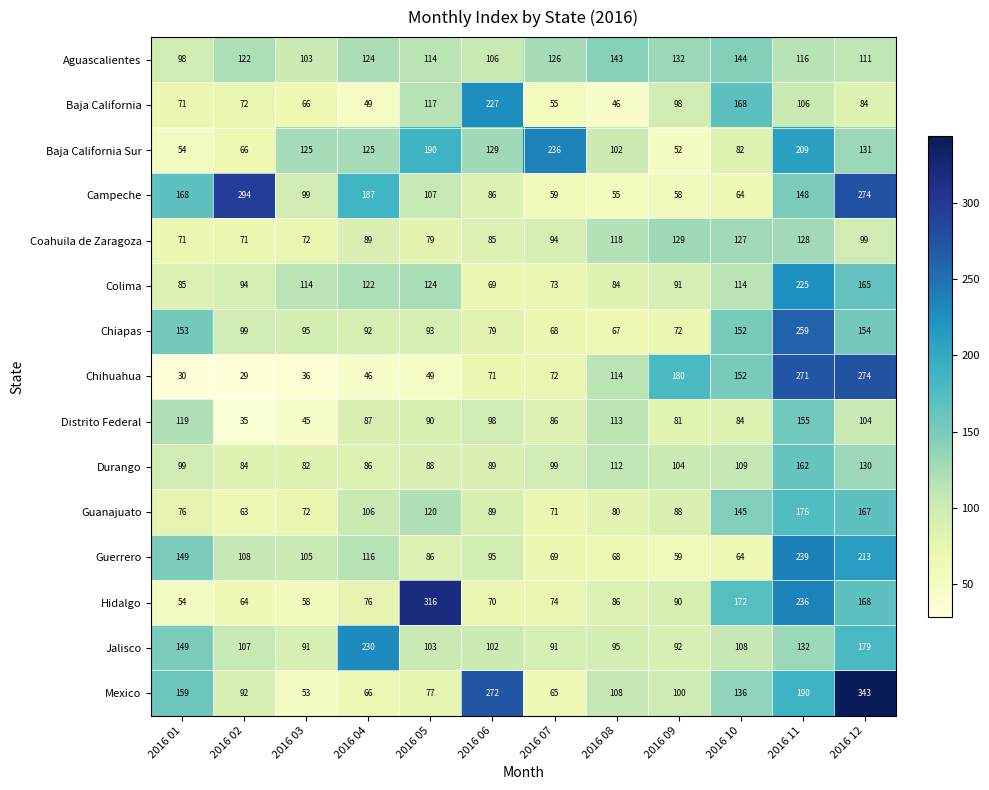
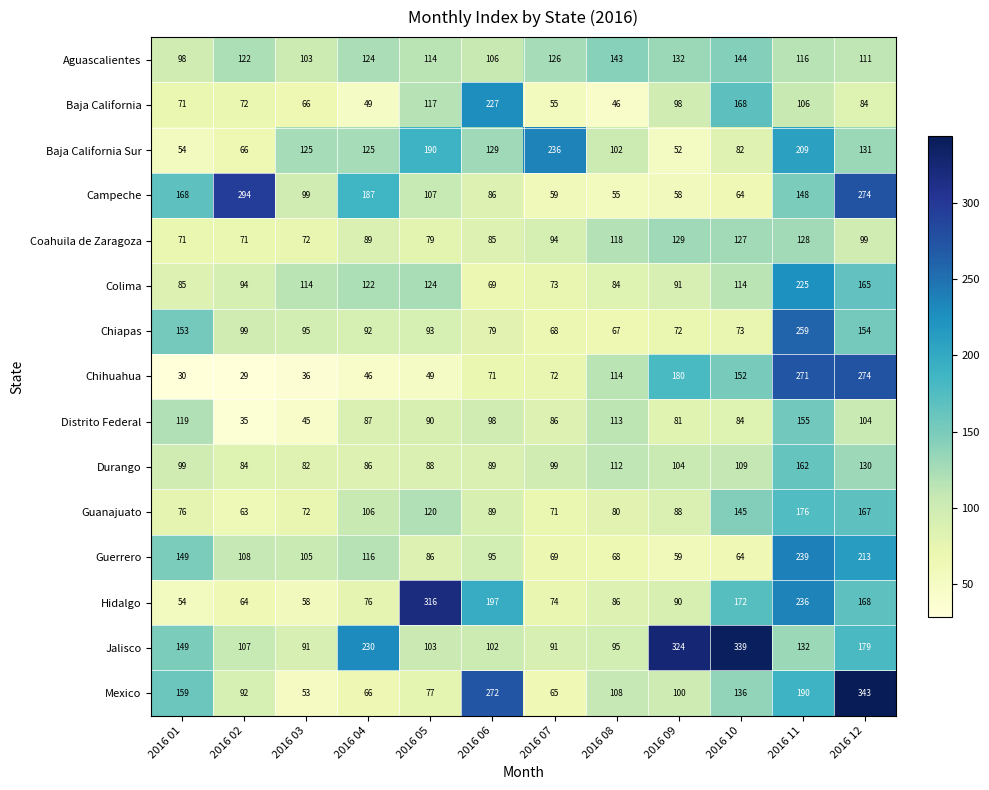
  {
    "Aguascalientes": {
      "2016 01": 98,
      "2016 02": 122,
      "2016 03": 103,
      "2016 04": 124,
      "2016 05": 114,
      "2016 06": 106,
      "2016 07": 126,
      "2016 08": 143,
      "2016 09": 132,
      "2016 10": 144,
      "2016 11": 116,
      "2016 12": 111
    },
    "Baja California": {
      "2016 01": 71,
      "2016 02": 72,
      "2016 03": 66,
      "2016 04": 49,
      "2016 05": 117,
      "2016 06": 227,
      "2016 07": 55,
      "2016 08": 46,
      "2016 09": 98,
      "2016 10": 168,
      "2016 11": 106,
      "2016 12": 84
    },
    "Baja California Sur": {
      "2016 01": 54,
      "2016 02": 66,
      "2016 03": 125,
      "2016 04": 125,
      "2016 05": 190,
      "2016 06": 129,
      "2016 07": 236,
      "2016 08": 102,
      "2016 09": 52,
      "2016 10": 82,
      "2016 11": 209,
      "2016 12": 131
    },
    "Campeche": {
      "2016 01": 168,
      "2016 02": 294,
      "2016 03": 99,
      "2016 04": 187,
      "2016 05": 107,
      "2016 06": 86,
      "2016 07": 59,
      "2016 08": 55,
      "2016 09": 58,
      "2016 10": 64,
      "2016 11": 148,
      "2016 12": 274
    },
    "Coahuila de Zaragoza": {
      "2016 01": 71,
      "2016 02": 71,
      "2016 03": 72,
      "2016 04": 89,
      "2016 05": 79,
      "2016 06": 85,
      "2016 07": 94,
      "2016 08": 118,
      "2016 09": 129,
      "2016 10": 127,
      "2016 11": 128,
      "2016 12": 99
    },
    "Colima": {
      "2016 01": 85,
      "2016 02": 94,
      "2016 03": 114,
      "2016 04": 122,
      "2016 05": 124,
      "2016 06": 69,
      "2016 07": 73,
      "2016 08": 84,
      "2016 09": 91,
      "2016 10": 114,
      "2016 11": 225,
      "2016 12": 165
    },
    "Chiapas": {
      "2016 01": 153,
      "2016 02": 99,
      "2016 03": 95,
      "2016 04": 92,
      "2016 05": 93,
      "2016 06": 79,
      "2016 07": 68,
      "2016 08": 67,
      "2016 09": 72,
-     "2016 10": 152,
+     "2016 10": 73,
      "2016 11": 259,
      "2016 12": 154
    },
    "Chihuahua": {
      "2016 01": 30,
      "2016 02": 29,
      "2016 03": 36,
      "2016 04": 46,
      "2016 05": 49,
      "2016 06": 71,
      "2016 07": 72,
      "2016 08": 114,
      "2016 09": 180,
      "2016 10": 152,
      "2016 11": 271,
      "2016 12": 274
    },
    "Distrito Federal": {
      "2016 01": 119,
      "2016 02": 35,
      "2016 03": 45,
      "2016 04": 87,
      "2016 05": 90,
      "2016 06": 98,
      "2016 07": 86,
      "2016 08": 113,
      "2016 09": 81,
      "2016 10": 84,
      "2016 11": 155,
      "2016 12": 104
    },
    "Durango": {
      "2016 01": 99,
      "2016 02": 84,
      "2016 03": 82,
      "2016 04": 86,
      "2016 05": 88,
      "2016 06": 89,
      "2016 07": 99,
      "2016 08": 112,
      "2016 09": 104,
      "2016 10": 109,
      "2016 11": 162,
      "2016 12": 130
    },
    "Guanajuato": {
      "2016 01": 76,
      "2016 02": 63,
      "2016 03": 72,
      "2016 04": 106,
      "2016 05": 120,
      "2016 06": 89,
      "2016 07": 71,
      "2016 08": 80,
      "2016 09": 88,
      "2016 10": 145,
      "2016 11": 176,
      "2016 12": 167
    },
    "Guerrero": {
      "2016 01": 149,
      "2016 02": 108,
      "2016 03": 105,
      "2016 04": 116,
      "2016 05": 86,
      "2016 06": 95,
      "2016 07": 69,
      "2016 08": 68,
      "2016 09": 59,
      "2016 10": 64,
      "2016 11": 239,
      "2016 12": 213
    },
    "Hidalgo": {
      "2016 01": 54,
      "2016 02": 64,
      "2016 03": 58,
      "2016 04": 76,
      "2016 05": 316,
-     "2016 06": 70,
+     "2016 06": 197,
      "2016 07": 74,
      "2016 08": 86,
      "2016 09": 90,
      "2016 10": 172,
      "2016 11": 236,
      "2016 12": 168
    },
    "Jalisco": {
      "2016 01": 149,
      "2016 02": 107,
      "2016 03": 91,
      "2016 04": 230,
      "2016 05": 103,
      "2016 06": 102,
      "2016 07": 91,
      "2016 08": 95,
-     "2016 09": 92,
-     "2016 10": 108,
+     "2016 09": 324,
+     "2016 10": 339,
      "2016 11": 132,
      "2016 12": 179
    },
    "Mexico": {
      "2016 01": 159,
      "2016 02": 92,
      "2016 03": 53,
      "2016 04": 66,
      "2016 05": 77,
      "2016 06": 272,
      "2016 07": 65,
      "2016 08": 108,
      "2016 09": 100,
      "2016 10": 136,
      "2016 11": 190,
      "2016 12": 343
    }
  }
